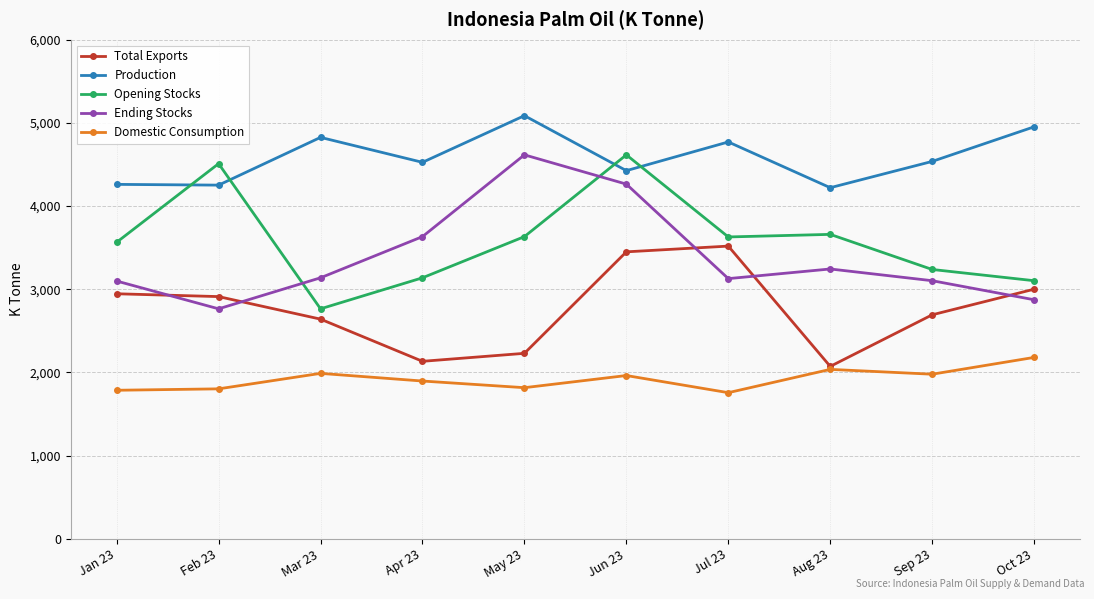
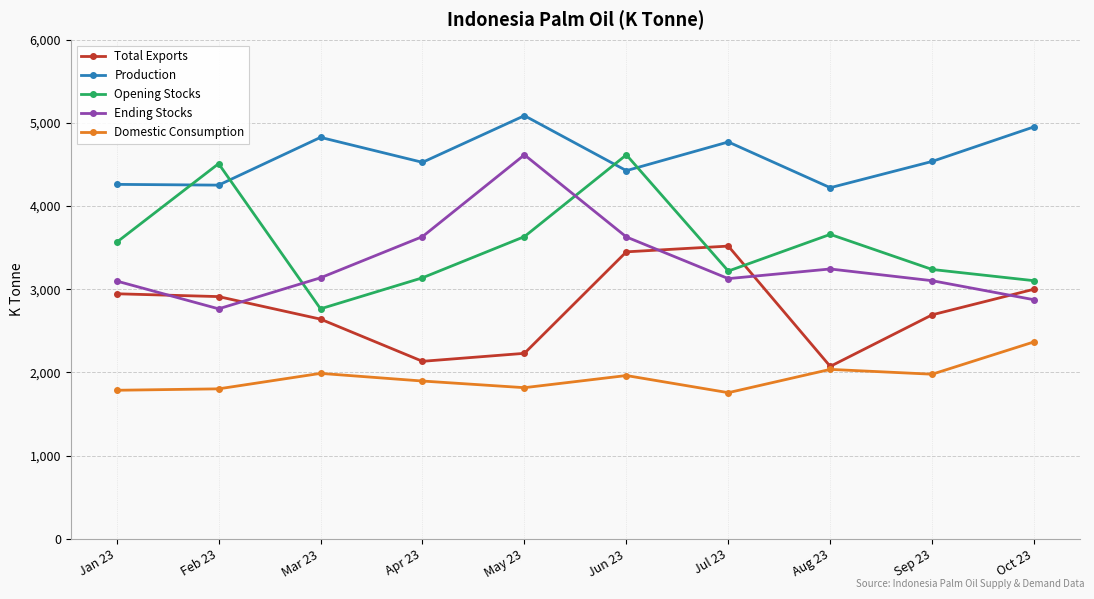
  {
    "Total Exports": {
      "Jan 23": "2,900",
      "Feb 23": "2,900",
      "Mar 23": "2,600",
      "Apr 23": "2,100",
      "May 23": "2,200",
      "Jun 23": "3,500",
      "Jul 23": "3,500",
      "Aug 23": "2,100",
      "Sep 23": "2,700",
      "Oct 23": "3,000"
    },
    "Production": {
      "Jan 23": "4,300",
      "Feb 23": "4,300",
      "Mar 23": "4,800",
      "Apr 23": "4,500",
      "May 23": "5,100",
      "Jun 23": "4,400",
      "Jul 23": "4,800",
      "Aug 23": "4,200",
      "Sep 23": "4,500",
      "Oct 23": "5,000"
    },
    "Opening Stocks": {
      "Jan 23": "3,600",
      "Feb 23": "4,500",
      "Mar 23": "2,800",
      "Apr 23": "3,100",
      "May 23": "3,600",
      "Jun 23": "4,600",
-     "Jul 23": "3,600",
+     "Jul 23": "3,200",
      "Aug 23": "3,700",
      "Sep 23": "3,200",
      "Oct 23": "3,100"
    },
    "Ending Stocks": {
      "Jan 23": "3,100",
      "Feb 23": "2,800",
      "Mar 23": "3,100",
      "Apr 23": "3,600",
      "May 23": "4,600",
-     "Jun 23": "4,300",
+     "Jun 23": "3,600",
      "Jul 23": "3,100",
      "Aug 23": "3,200",
      "Sep 23": "3,100",
      "Oct 23": "2,900"
    },
    "Domestic Consumption": {
      "Jan 23": "1,800",
      "Feb 23": "1,800",
      "Mar 23": "2,000",
      "Apr 23": "1,900",
      "May 23": "1,800",
      "Jun 23": "2,000",
      "Jul 23": "1,800",
      "Aug 23": "2,000",
      "Sep 23": "2,000",
-     "Oct 23": "2,200"
+     "Oct 23": "2,400"
    }
  }
